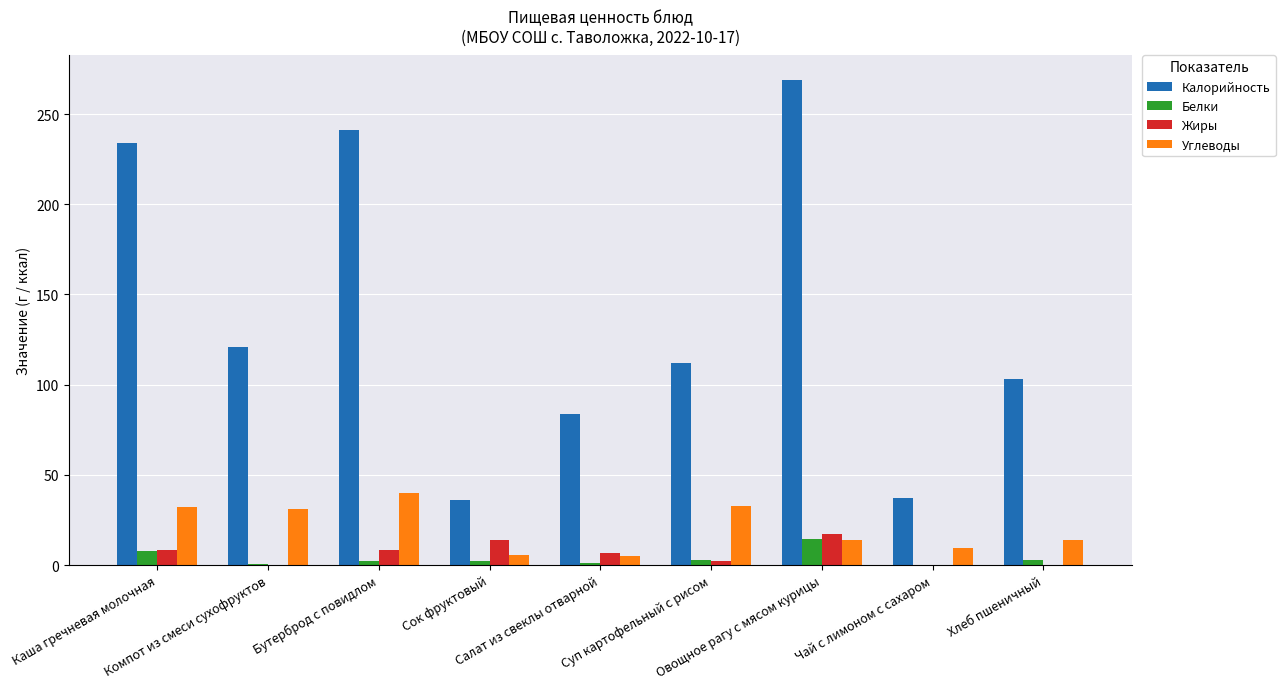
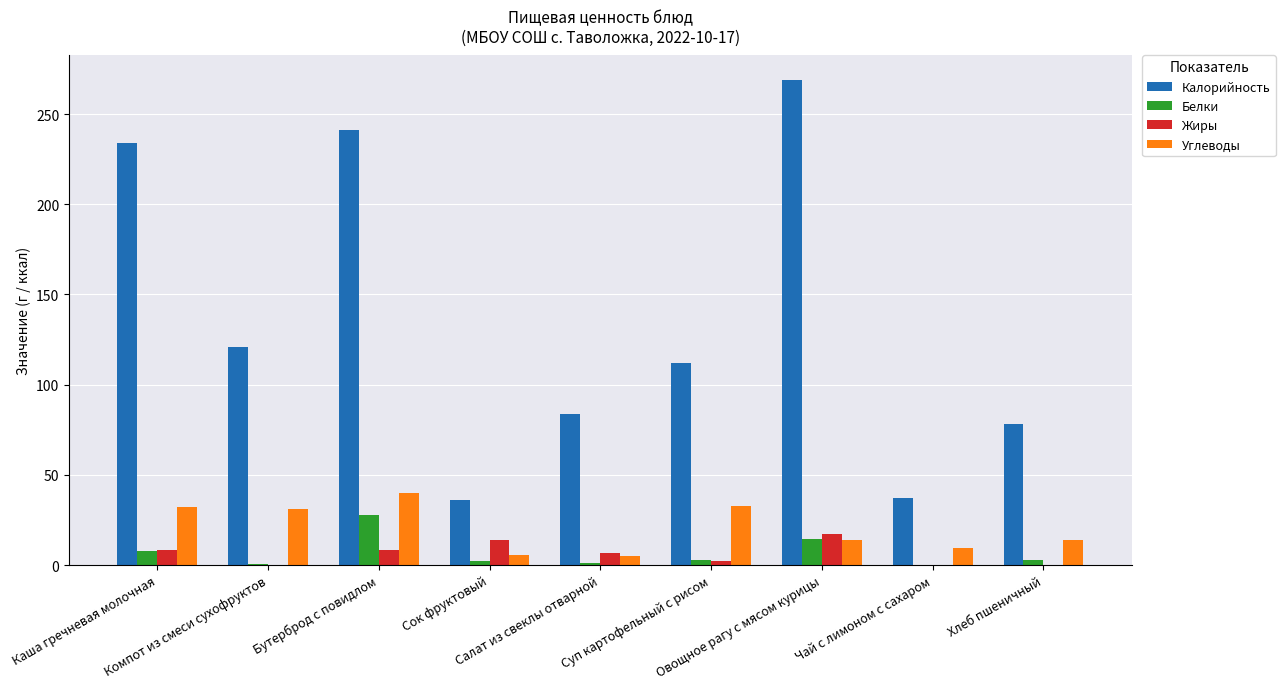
  {
    "Калорийность": {
      "Каша гречневая молочная": 234,
      "Компот из смеси сухофруктов": 121,
      "Бутерброд с повидлом": 241,
      "Сок фруктовый": 36,
      "Салат из свеклы отварной": 84,
      "Суп картофельный с рисом": 112,
      "Овощное рагу с мясом курицы": 269,
      "Чай с лимоном с сахаром": 37,
-     "Хлеб пшеничный": 103
+     "Хлеб пшеничный": 78
    },
    "Белки": {
      "Каша гречневая молочная": 8,
-     "Бутерброд с повидлом": 3,
+     "Бутерброд с повидлом": 28,
      "Сок фруктовый": 2,
      "Суп картофельный с рисом": 3,
      "Овощное рагу с мясом курицы": 14,
      "Хлеб пшеничный": 3
    },
    "Жиры": {
      "Каша гречневая молочная": 8,
      "Бутерброд с повидлом": 8,
      "Сок фруктовый": 14,
      "Салат из свеклы отварной": 7,
      "Суп картофельный с рисом": 3,
      "Овощное рагу с мясом курицы": 17,
      "Чай с лимоном с сахаром": 0,
      "Хлеб пшеничный": 0
    },
    "Углеводы": {
      "Каша гречневая молочная": 32,
      "Компот из смеси сухофруктов": 31,
      "Бутерброд с повидлом": 40,
      "Сок фруктовый": 6,
      "Салат из свеклы отварной": 5,
      "Суп картофельный с рисом": 33,
      "Овощное рагу с мясом курицы": 14,
      "Чай с лимоном с сахаром": 9,
      "Хлеб пшеничный": 14
    }
  }
